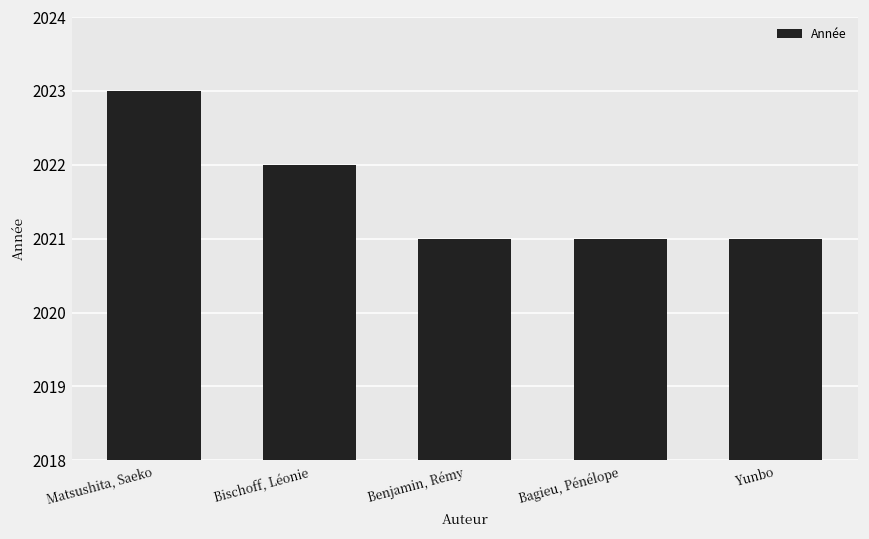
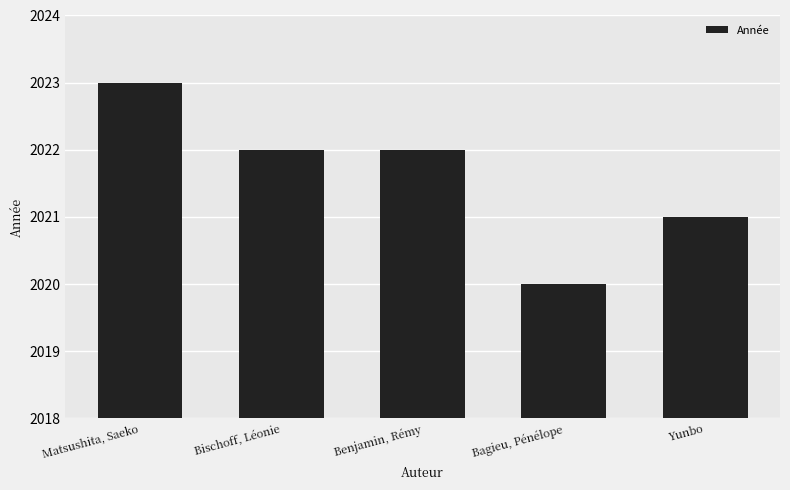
  {
    "Matsushita, Saeko": 2023,
    "Bischoff, Léonie": 2022,
-   "Benjamin, Rémy": 2021,
-   "Bagieu, Pénélope": 2021,
+   "Benjamin, Rémy": 2022,
+   "Bagieu, Pénélope": 2020,
    "Yunbo": 2021
  }
